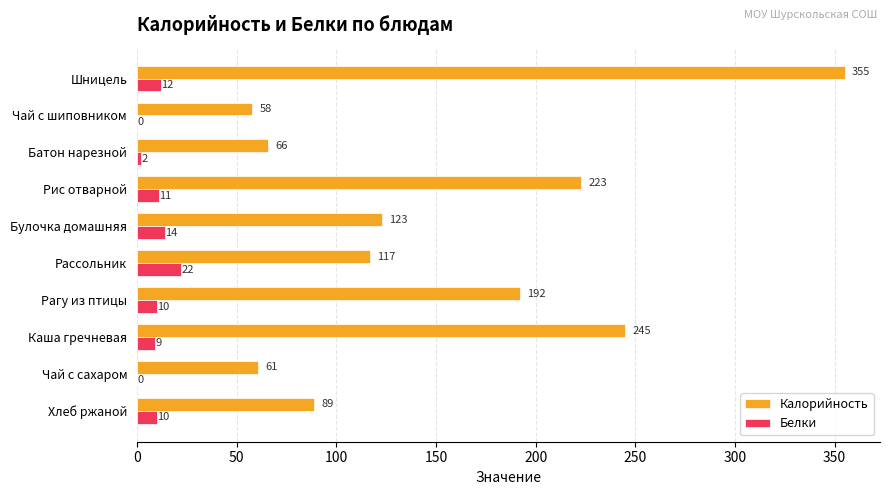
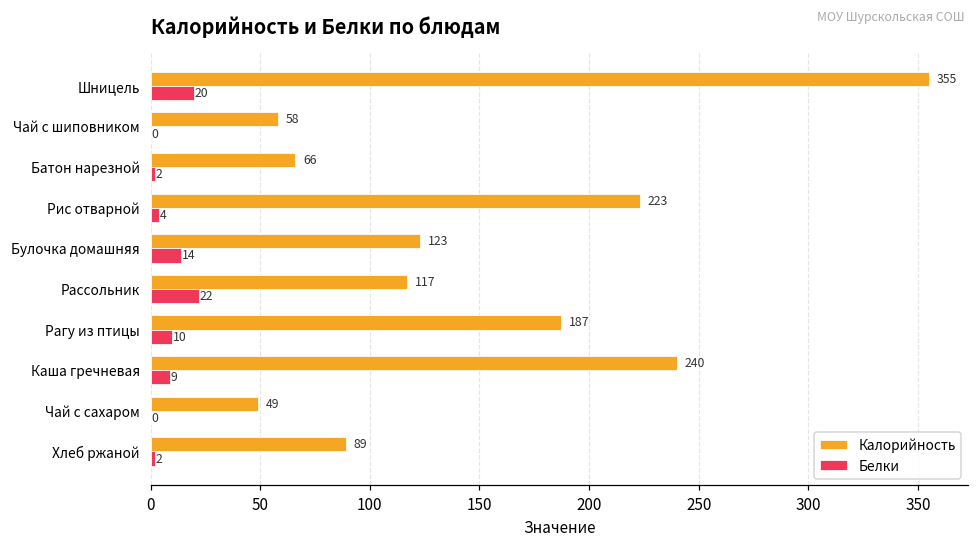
  {
    "Калорийность": {
      "Шницель": 355,
      "Чай с шиповником": 58,
      "Батон нарезной": 66,
      "Рис отварной": 223,
      "Булочка домашняя": 123,
      "Рассольник": 117,
-     "Рагу из птицы": 192,
-     "Каша гречневая": 245,
-     "Чай с сахаром": 61,
+     "Рагу из птицы": 187,
+     "Каша гречневая": 240,
+     "Чай с сахаром": 49,
      "Хлеб ржаной": 89
    },
    "Белки": {
-     "Шницель": 12,
+     "Шницель": 20,
      "Чай с шиповником": 0,
      "Батон нарезной": 2,
-     "Рис отварной": 11,
+     "Рис отварной": 4,
      "Булочка домашняя": 14,
      "Рассольник": 22,
      "Рагу из птицы": 10,
      "Каша гречневая": 9,
      "Чай с сахаром": 0,
-     "Хлеб ржаной": 10
+     "Хлеб ржаной": 2
    }
  }
